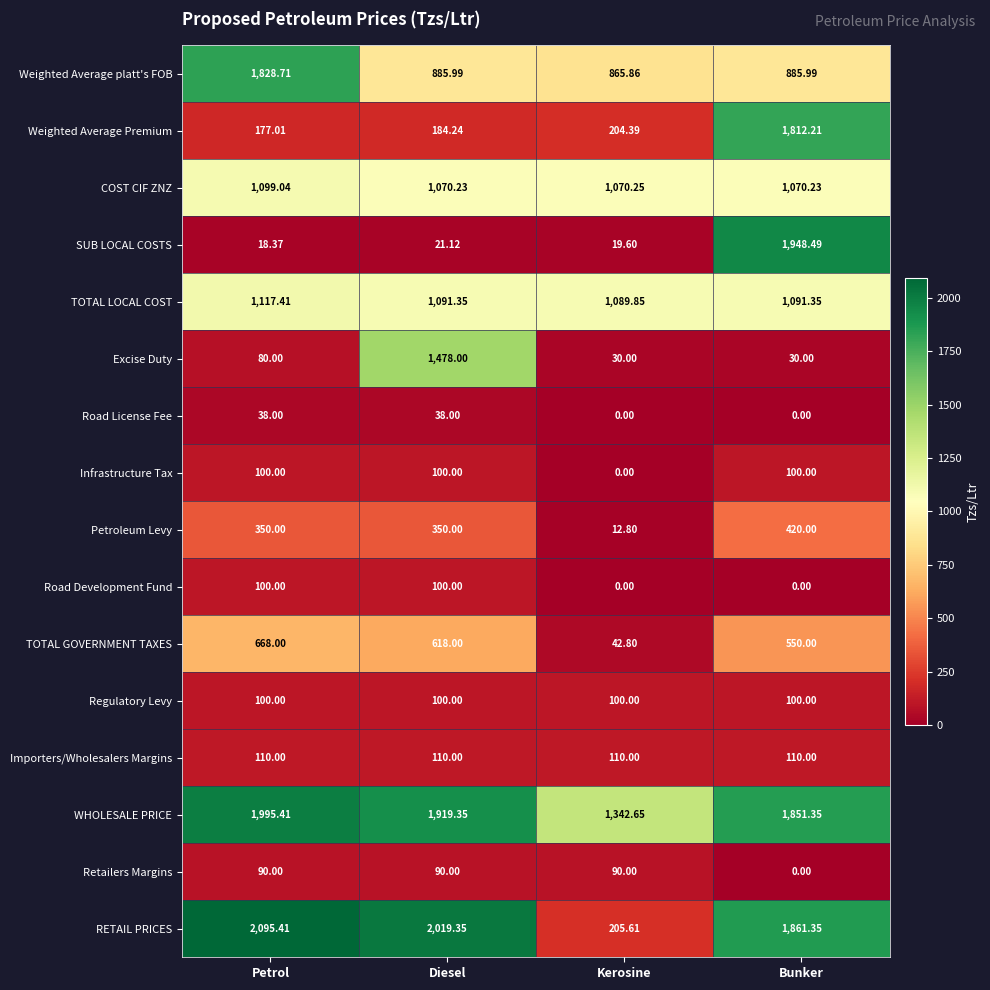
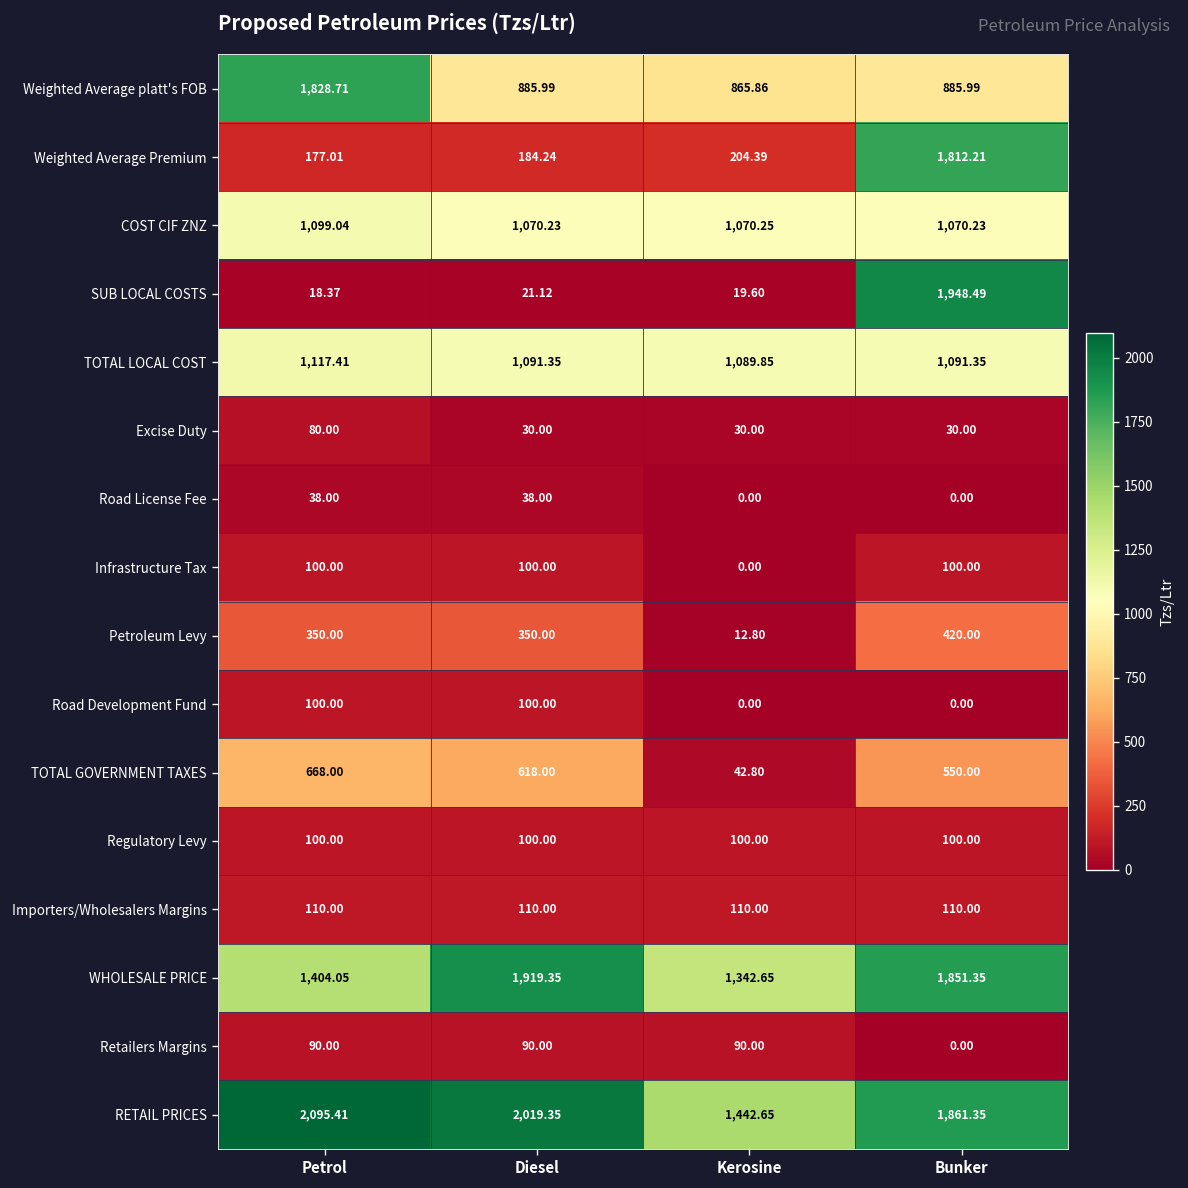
  {
    "Weighted Average platt's FOB": {
      "Petrol": "1,828.71",
      "Diesel": "885.99",
      "Kerosine": "865.86",
      "Bunker": "885.99"
    },
    "Weighted Average Premium": {
      "Petrol": "177.01",
      "Diesel": "184.24",
      "Kerosine": "204.39",
      "Bunker": "1,812.21"
    },
    "COST CIF ZNZ": {
      "Petrol": "1,099.04",
      "Diesel": "1,070.23",
      "Kerosine": "1,070.25",
      "Bunker": "1,070.23"
    },
    "SUB LOCAL COSTS": {
      "Petrol": "18.37",
      "Diesel": "21.12",
      "Kerosine": "19.60",
      "Bunker": "1,948.49"
    },
    "TOTAL LOCAL COST": {
      "Petrol": "1,117.41",
      "Diesel": "1,091.35",
      "Kerosine": "1,089.85",
      "Bunker": "1,091.35"
    },
    "Excise Duty": {
      "Petrol": "80.00",
-     "Diesel": "1,478.00",
+     "Diesel": "30.00",
      "Kerosine": "30.00",
      "Bunker": "30.00"
    },
    "Road License Fee": {
      "Petrol": "38.00",
      "Diesel": "38.00",
      "Kerosine": "0.00",
      "Bunker": "0.00"
    },
    "Infrastructure Tax": {
      "Petrol": "100.00",
      "Diesel": "100.00",
      "Kerosine": "0.00",
      "Bunker": "100.00"
    },
    "Petroleum Levy": {
      "Petrol": "350.00",
      "Diesel": "350.00",
      "Kerosine": "12.80",
      "Bunker": "420.00"
    },
    "Road Development Fund": {
      "Petrol": "100.00",
      "Diesel": "100.00",
      "Kerosine": "0.00",
      "Bunker": "0.00"
    },
    "TOTAL GOVERNMENT TAXES": {
      "Petrol": "668.00",
      "Diesel": "618.00",
      "Kerosine": "42.80",
      "Bunker": "550.00"
    },
    "Regulatory Levy": {
      "Petrol": "100.00",
      "Diesel": "100.00",
      "Kerosine": "100.00",
      "Bunker": "100.00"
    },
    "Importers/Wholesalers Margins": {
      "Petrol": "110.00",
      "Diesel": "110.00",
      "Kerosine": "110.00",
      "Bunker": "110.00"
    },
    "WHOLESALE PRICE": {
-     "Petrol": "1,995.41",
+     "Petrol": "1,404.05",
      "Diesel": "1,919.35",
      "Kerosine": "1,342.65",
      "Bunker": "1,851.35"
    },
    "Retailers Margins": {
      "Petrol": "90.00",
      "Diesel": "90.00",
      "Kerosine": "90.00",
      "Bunker": "0.00"
    },
    "RETAIL PRICES": {
      "Petrol": "2,095.41",
      "Diesel": "2,019.35",
-     "Kerosine": "205.61",
+     "Kerosine": "1,442.65",
      "Bunker": "1,861.35"
    }
  }
